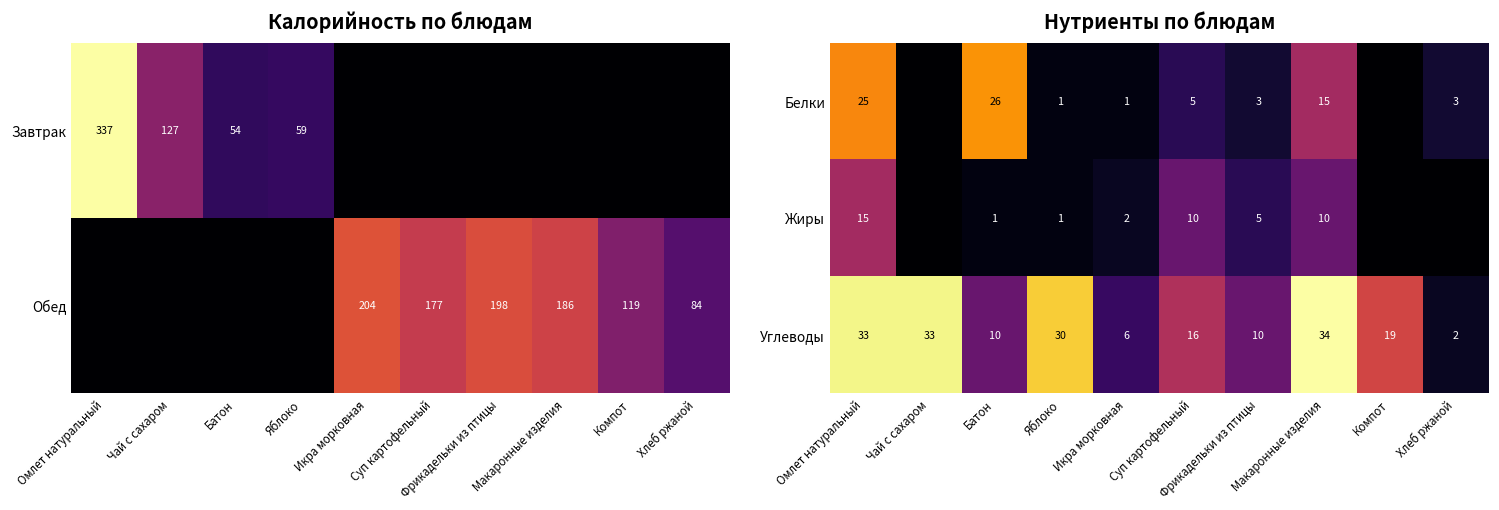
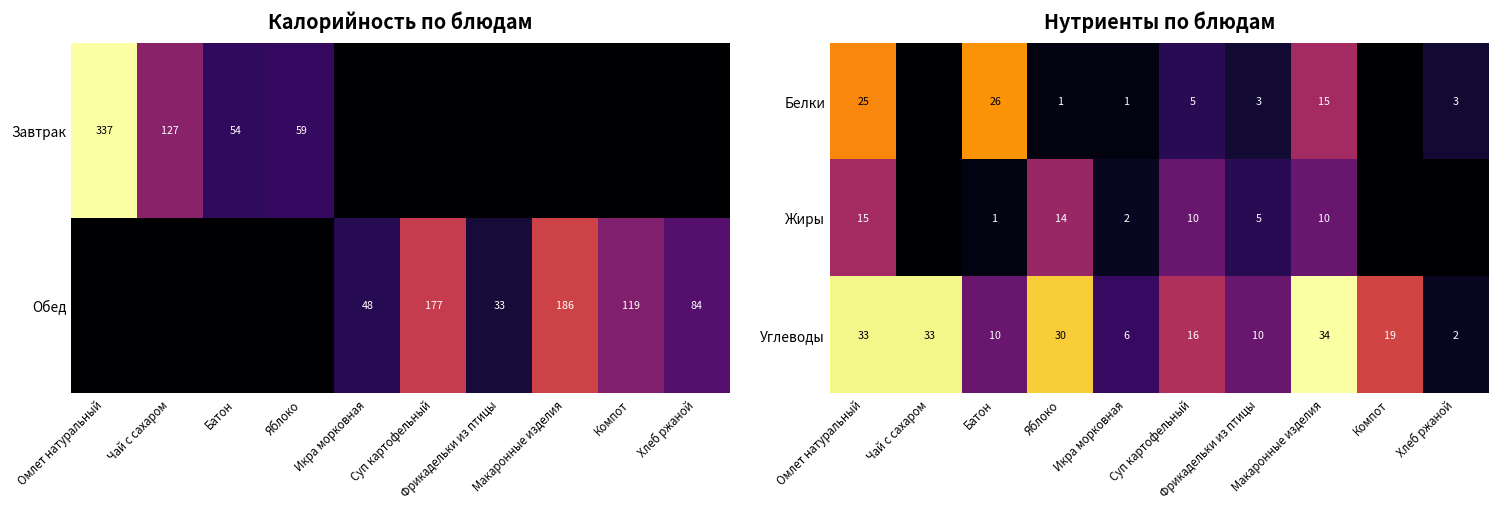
  {
    "Калорийность по блюдам": {
      "Завтрак": {
        "Омлет натуральный": 337,
        "Чай с сахаром": 127,
        "Батон": 54,
        "Яблоко": 59
      },
      "Обед": {
-       "Икра морковная": 204,
+       "Икра морковная": 48,
        "Суп картофельный": 177,
-       "Фрикадельки из птицы": 198,
+       "Фрикадельки из птицы": 33,
        "Макаронные изделия": 186,
        "Компот": 119,
        "Хлеб ржаной": 84
      }
    },
    "Нутриенты по блюдам": {
      "Белки": {
        "Омлет натуральный": 25,
        "Батон": 26,
        "Яблоко": 1,
        "Икра морковная": 1,
        "Суп картофельный": 5,
        "Фрикадельки из птицы": 3,
        "Макаронные изделия": 15,
        "Хлеб ржаной": 3
      },
      "Жиры": {
        "Омлет натуральный": 15,
        "Батон": 1,
-       "Яблоко": 1,
+       "Яблоко": 14,
        "Икра морковная": 2,
        "Суп картофельный": 10,
        "Фрикадельки из птицы": 5,
        "Макаронные изделия": 10
      },
      "Углеводы": {
        "Омлет натуральный": 33,
        "Чай с сахаром": 33,
        "Батон": 10,
        "Яблоко": 30,
        "Икра морковная": 6,
        "Суп картофельный": 16,
        "Фрикадельки из птицы": 10,
        "Макаронные изделия": 34,
        "Компот": 19,
        "Хлеб ржаной": 2
      }
    }
  }
